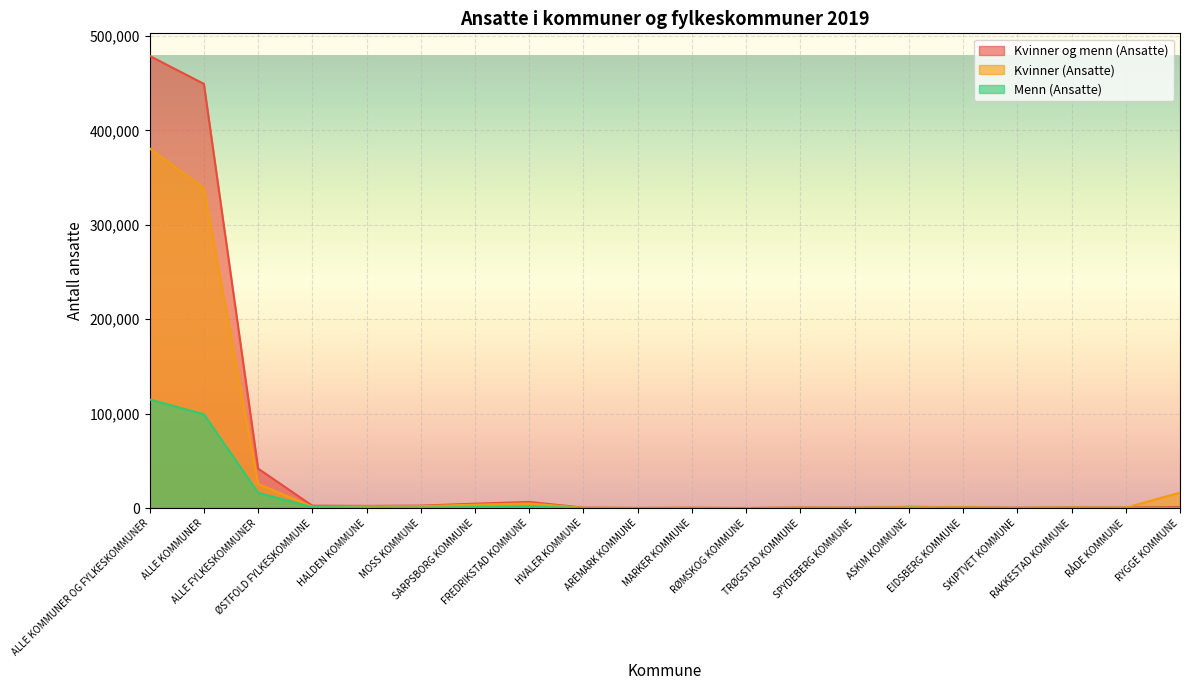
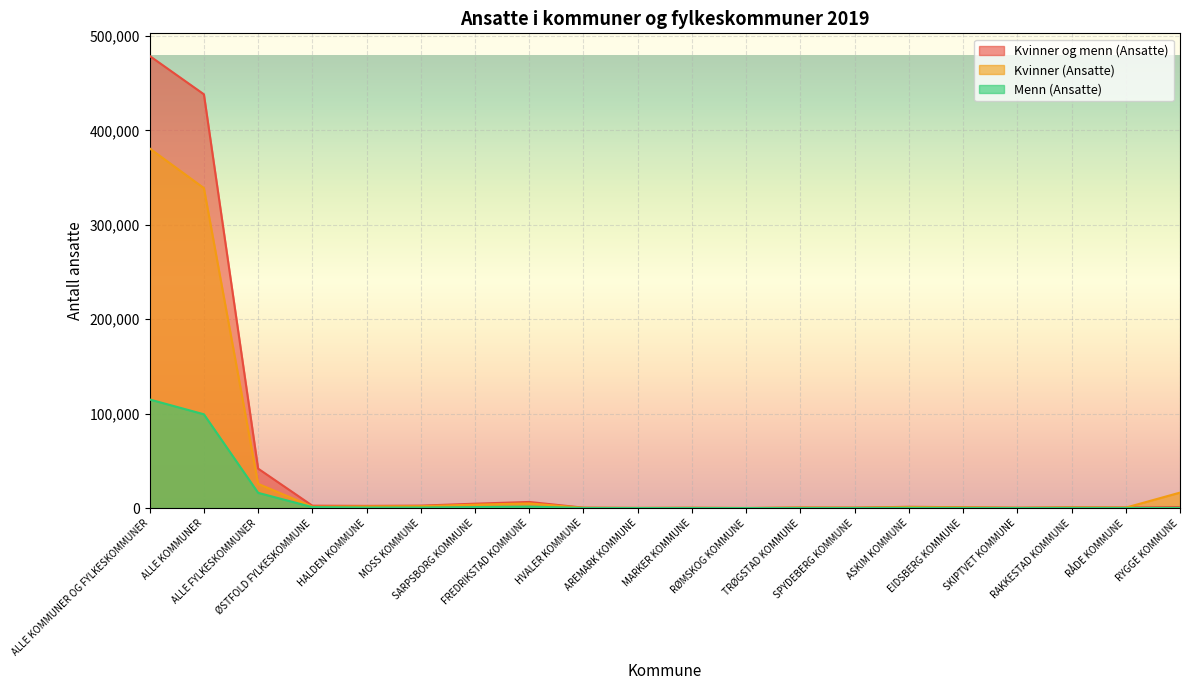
  {
    "Kvinner og menn (Ansatte)": {
      "ALLE KOMMUNER OG FYLKESKOMMUNER": "480,000",
-     "ALLE KOMMUNER": "450,000",
+     "ALLE KOMMUNER": "440,000",
      "ALLE FYLKESKOMMUNER": "40,000"
    },
    "Kvinner (Ansatte)": {
      "ALLE KOMMUNER OG FYLKESKOMMUNER": "380,000",
      "ALLE KOMMUNER": "340,000",
      "ALLE FYLKESKOMMUNER": "30,000",
      "RYGGE KOMMUNE": "20,000"
    },
    "Menn (Ansatte)": {
      "ALLE KOMMUNER OG FYLKESKOMMUNER": "110,000",
      "ALLE KOMMUNER": "100,000",
      "ALLE FYLKESKOMMUNER": "20,000",
      "FREDRIKSTAD KOMMUNE": "0"
    }
  }
